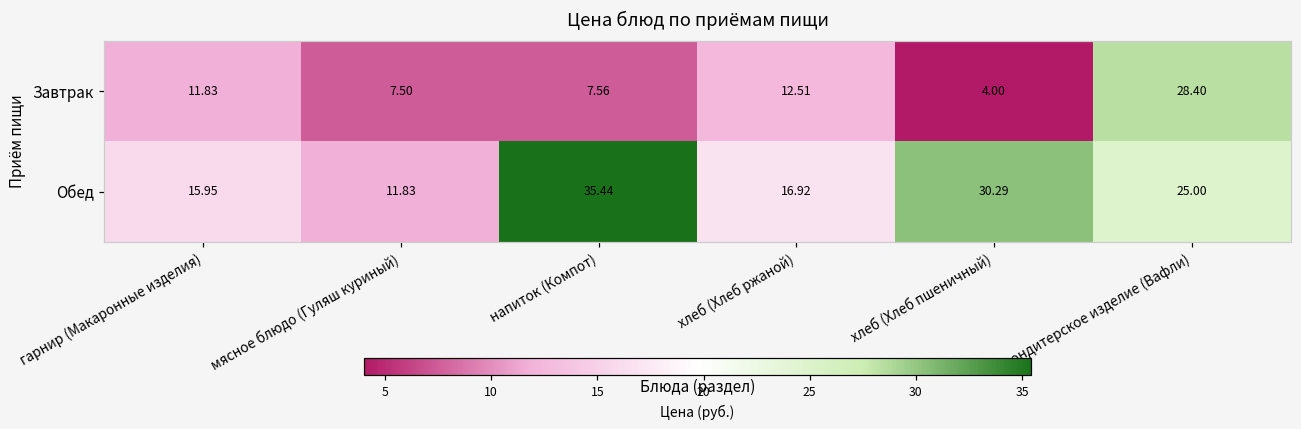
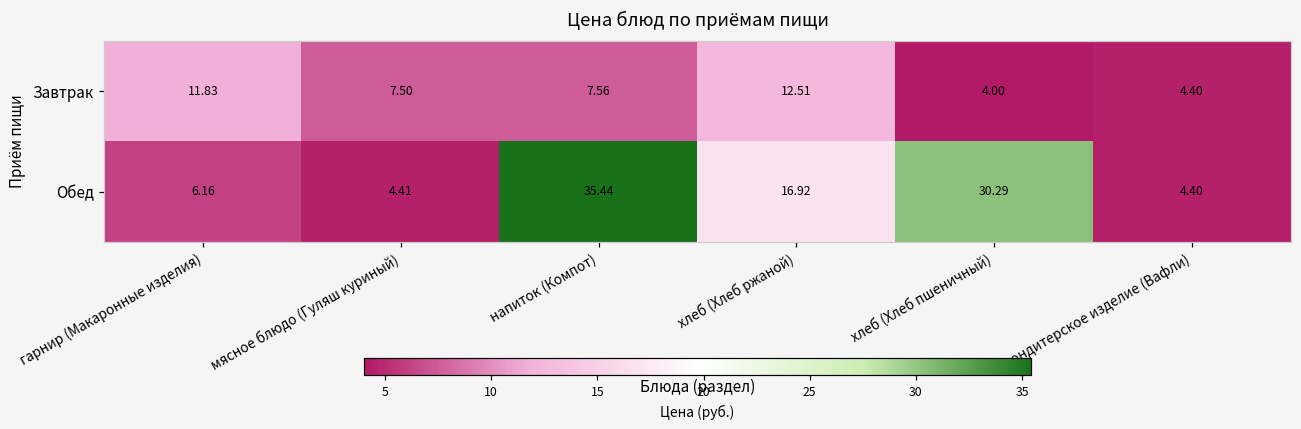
  {
    "Завтрак": {
      "гарнир (Макаронные изделия)": 11.83,
      "мясное блюдо (Гуляш куриный)": 7.50,
      "напиток (Компот)": 7.56,
      "хлеб (Хлеб ржаной)": 12.51,
      "хлеб (Хлеб пшеничный)": 4.00,
-     "кондитерское изделие (Вафли)": 28.40
+     "кондитерское изделие (Вафли)": 4.40
    },
    "Обед": {
-     "гарнир (Макаронные изделия)": 15.95,
-     "мясное блюдо (Гуляш куриный)": 11.83,
+     "гарнир (Макаронные изделия)": 6.16,
+     "мясное блюдо (Гуляш куриный)": 4.41,
      "напиток (Компот)": 35.44,
      "хлеб (Хлеб ржаной)": 16.92,
      "хлеб (Хлеб пшеничный)": 30.29,
-     "кондитерское изделие (Вафли)": 25.00
+     "кондитерское изделие (Вафли)": 4.40
    }
  }
